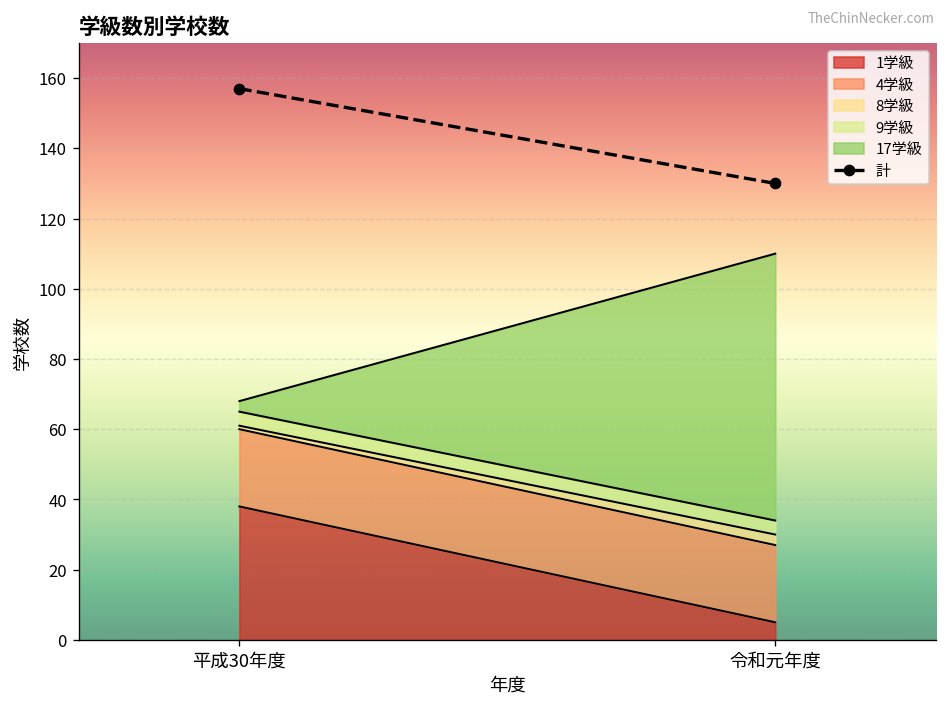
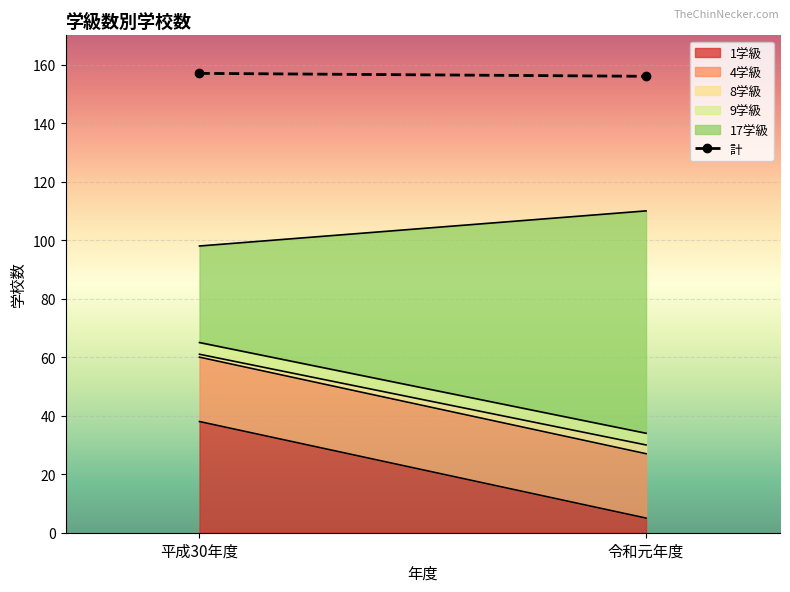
  {
    "1学級": {
      "平成30年度": 38,
      "令和元年度": 5
    },
    "17学級": {
-     "平成30年度": 3
+     "平成30年度": 33
    },
    "計": {
      "平成30年度": 157,
-     "令和元年度": 130
+     "令和元年度": 156
    }
  }
